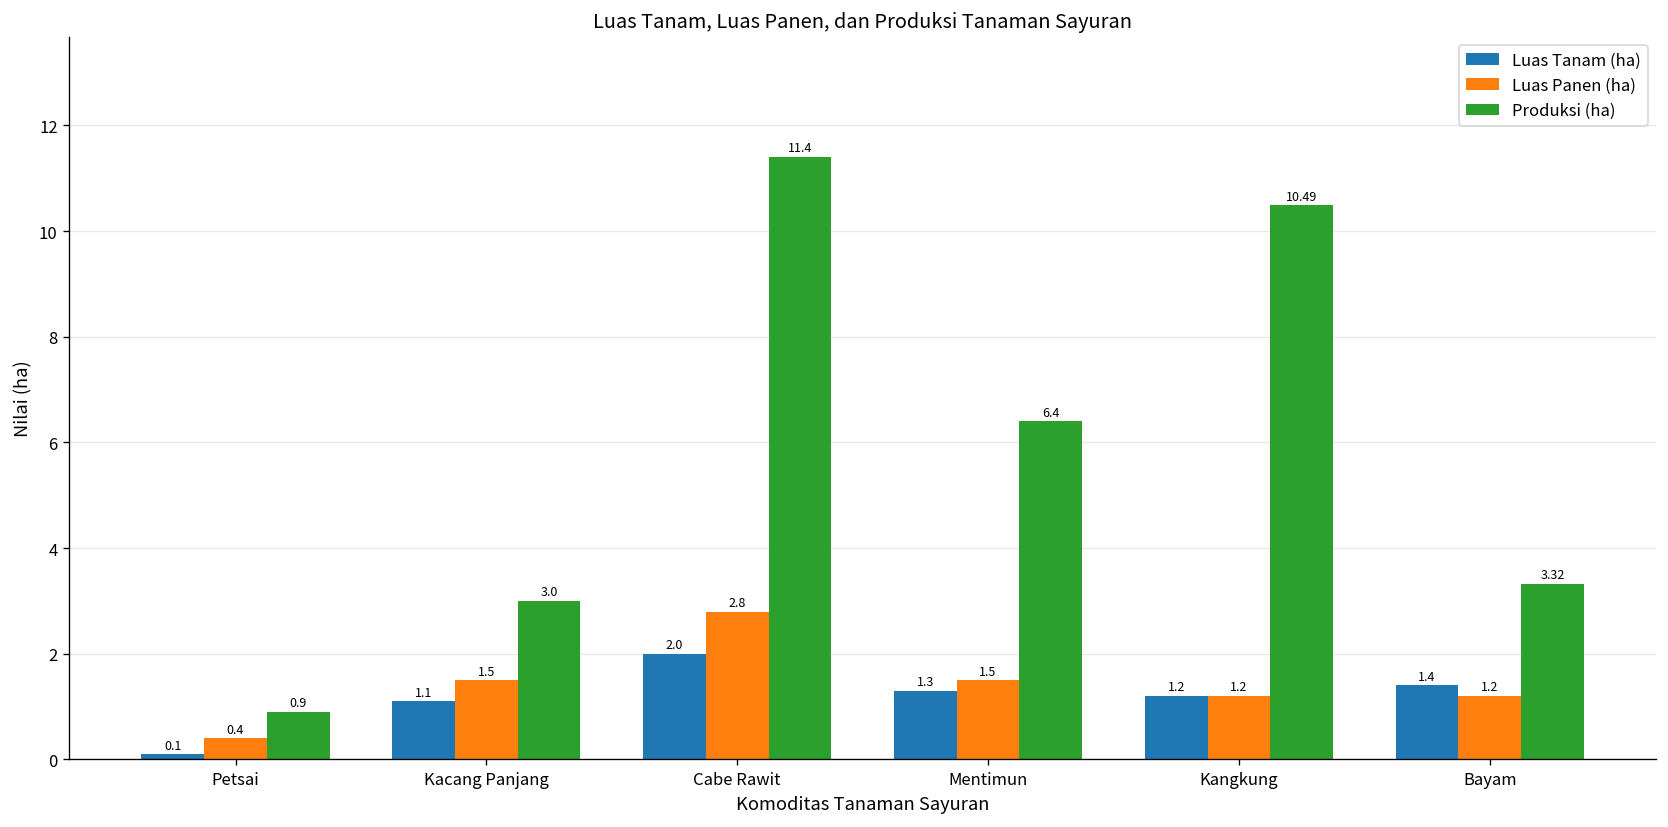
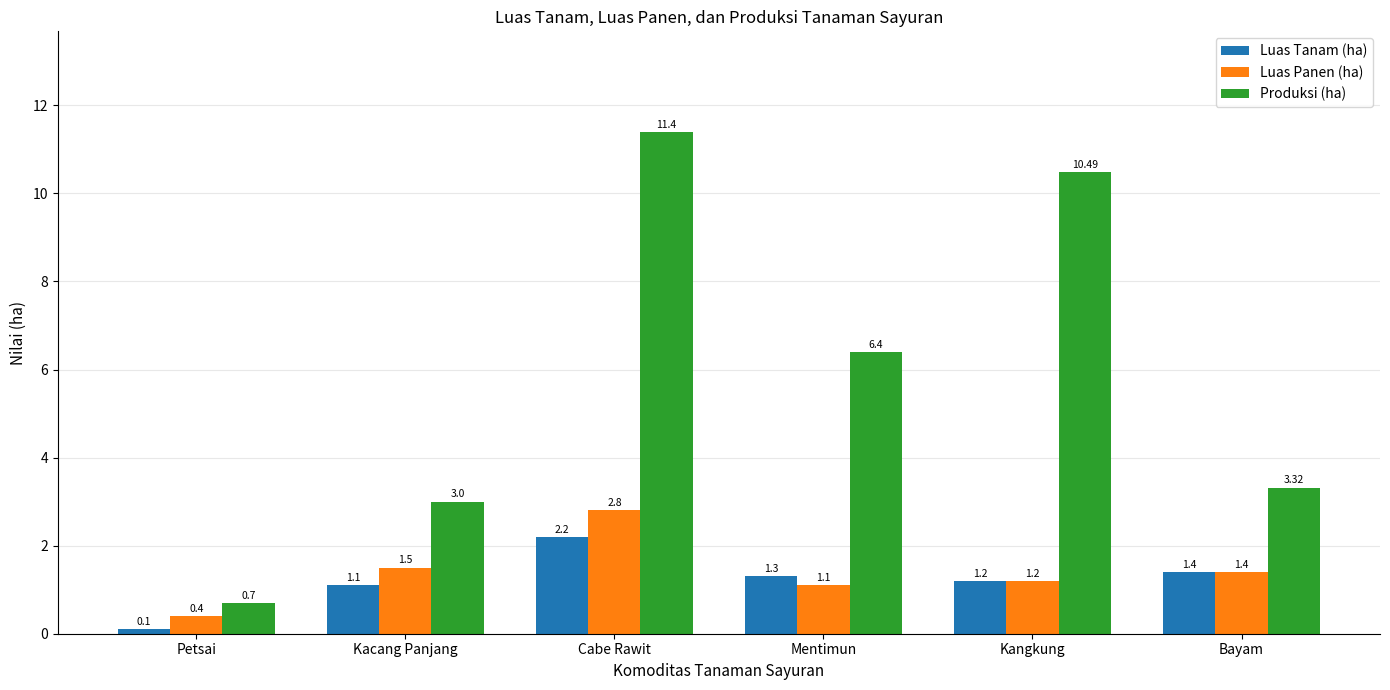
  {
    "Luas Tanam (ha)": {
      "Petsai": 0.1,
      "Kacang Panjang": 1.1,
-     "Cabe Rawit": 2.0,
+     "Cabe Rawit": 2.2,
      "Mentimun": 1.3,
      "Kangkung": 1.2,
      "Bayam": 1.4
    },
    "Luas Panen (ha)": {
      "Petsai": 0.4,
      "Kacang Panjang": 1.5,
      "Cabe Rawit": 2.8,
-     "Mentimun": 1.5,
+     "Mentimun": 1.1,
      "Kangkung": 1.2,
-     "Bayam": 1.2
+     "Bayam": 1.4
    },
    "Produksi (ha)": {
-     "Petsai": 0.9,
+     "Petsai": 0.7,
      "Kacang Panjang": 3.0,
      "Cabe Rawit": 11.4,
      "Mentimun": 6.4,
      "Kangkung": 10.49,
      "Bayam": 3.32
    }
  }
